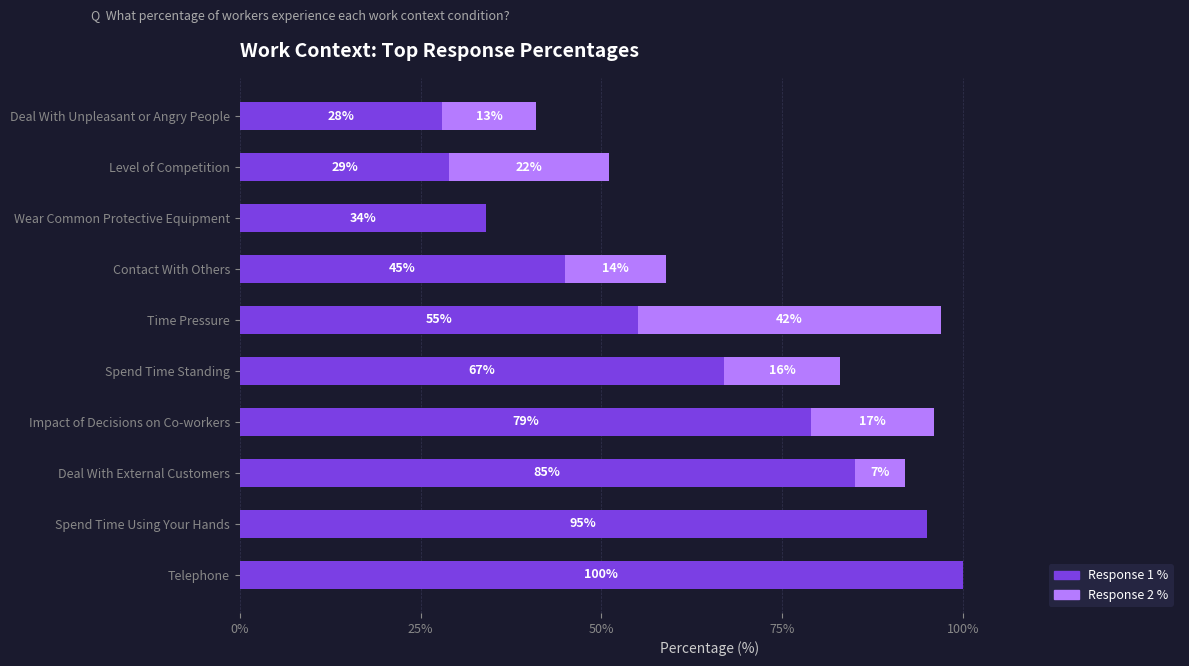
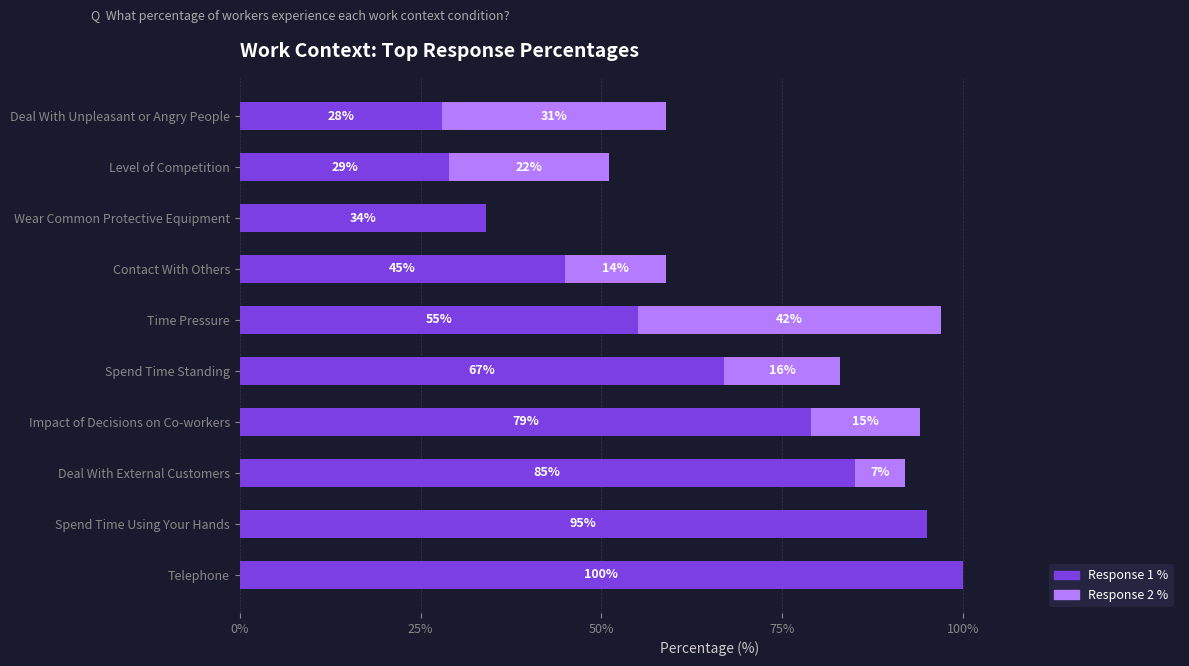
  {
    "Response 1 %": {
      "Deal With Unpleasant or Angry People": "28%",
      "Level of Competition": "29%",
      "Wear Common Protective Equipment": "34%",
      "Contact With Others": "45%",
      "Time Pressure": "55%",
      "Spend Time Standing": "67%",
      "Impact of Decisions on Co-workers": "79%",
      "Deal With External Customers": "85%",
      "Spend Time Using Your Hands": "95%",
      "Telephone": "100%"
    },
    "Response 2 %": {
-     "Deal With Unpleasant or Angry People": "13%",
+     "Deal With Unpleasant or Angry People": "31%",
      "Level of Competition": "22%",
      "Contact With Others": "14%",
      "Time Pressure": "42%",
      "Spend Time Standing": "16%",
-     "Impact of Decisions on Co-workers": "17%",
+     "Impact of Decisions on Co-workers": "15%",
      "Deal With External Customers": "7%"
    }
  }
